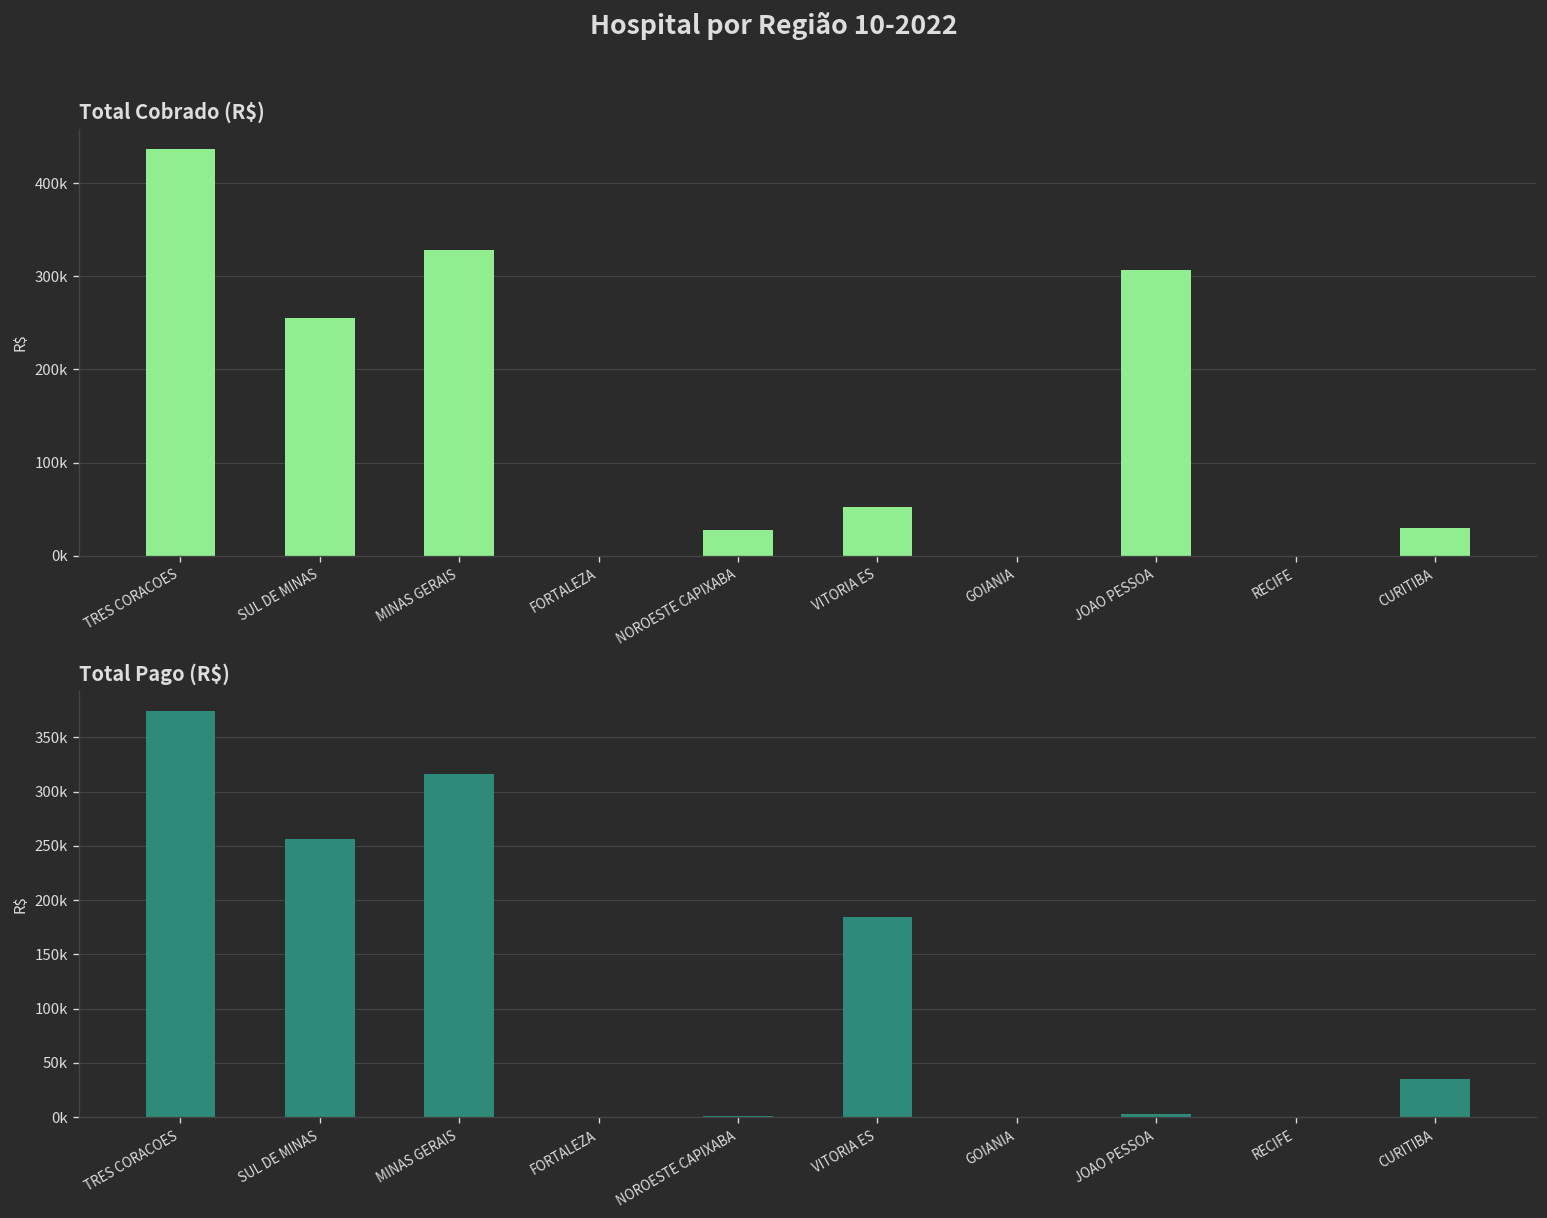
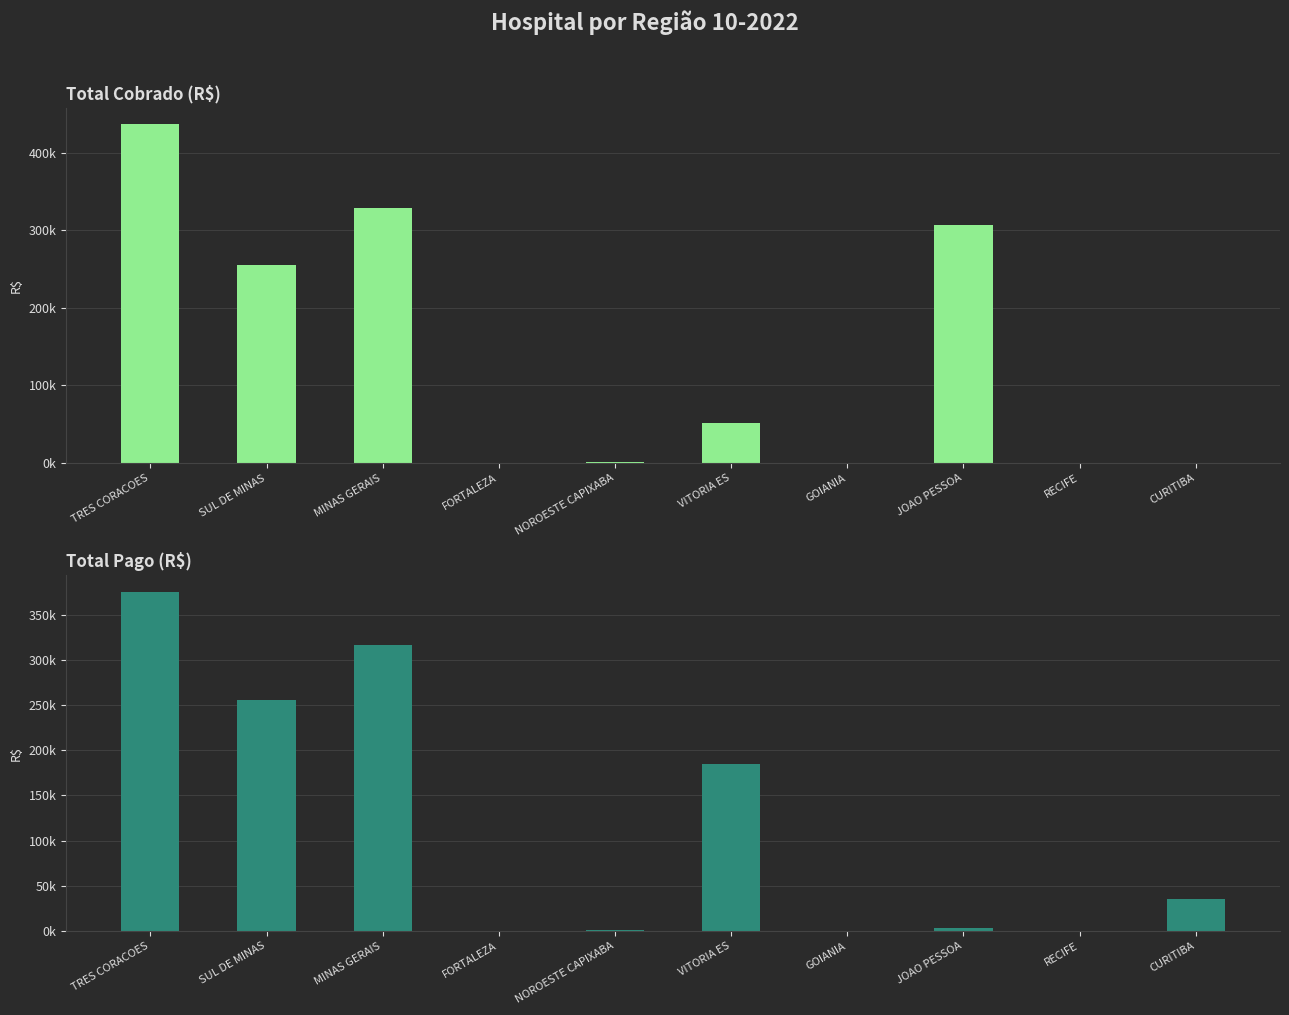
  {
    "Total Cobrado (R$)": {
      "TRES CORACOES": 440000,
      "SUL DE MINAS": 260000,
      "MINAS GERAIS": 330000,
-     "NOROESTE CAPIXABA": 30000,
+     "NOROESTE CAPIXABA": 0,
      "VITORIA ES": 50000,
      "JOAO PESSOA": 310000,
-     "CURITIBA": 30000
+     "CURITIBA": 0
    },
    "Total Pago (R$)": {
      "TRES CORACOES": 370000,
      "SUL DE MINAS": 260000,
      "MINAS GERAIS": 320000,
      "VITORIA ES": 180000,
      "JOAO PESSOA": 0,
      "CURITIBA": 40000
    }
  }
